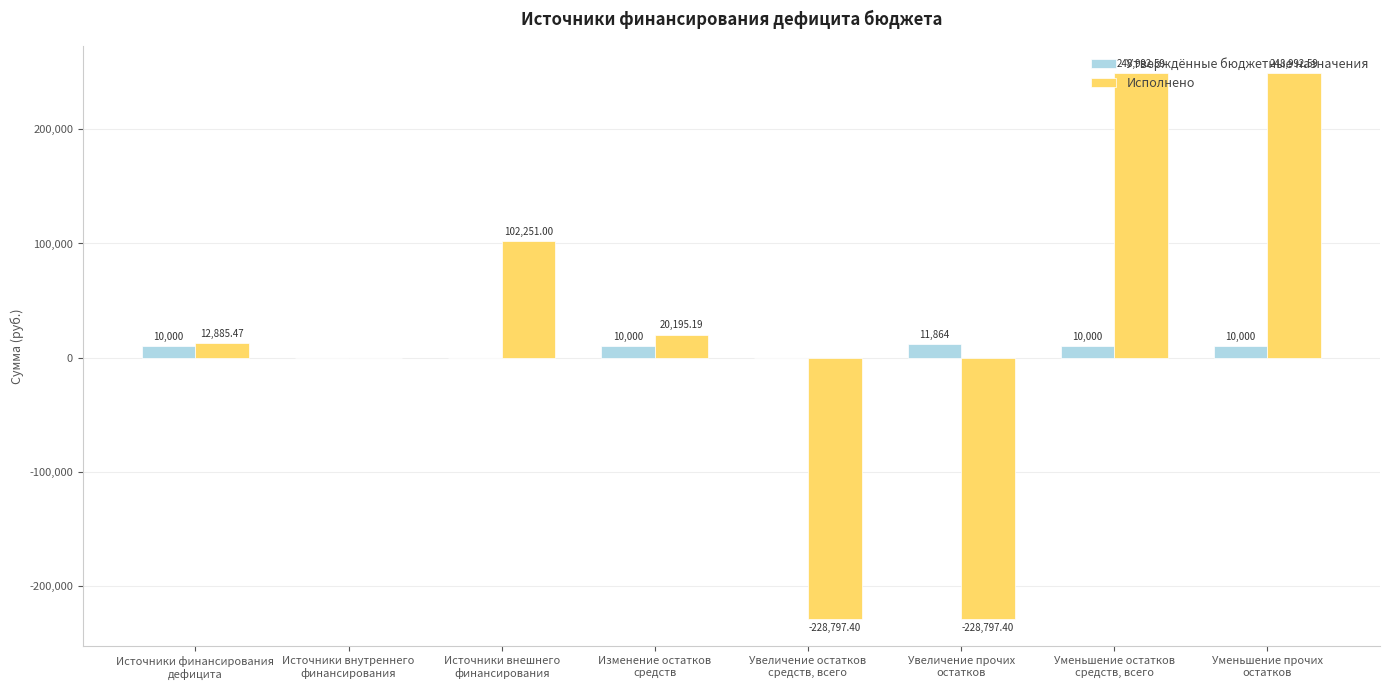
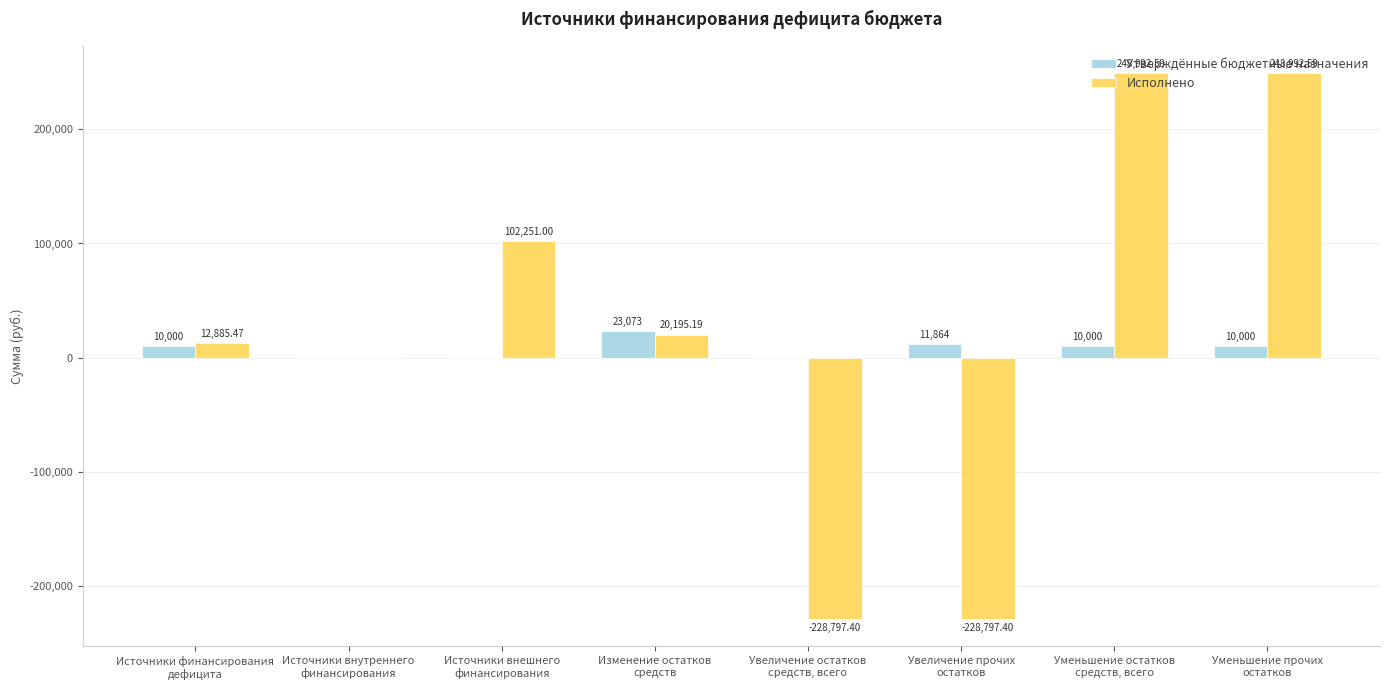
  {
    "Утверждённые бюджетные назначения": {
      "Источники финансирования дефицита": "10,000",
-     "Изменение остатков средств": "10,000",
+     "Изменение остатков средств": "23,073",
      "Увеличение прочих остатков": "11,864",
      "Уменьшение остатков средств, всего": "10,000",
      "Уменьшение прочих остатков": "10,000"
    },
    "Исполнено": {
      "Источники финансирования дефицита": "12,885.47",
      "Источники внешнего финансирования": "102,251.00",
      "Изменение остатков средств": "20,195.19",
      "Увеличение остатков средств, всего": "-228,797.40",
      "Увеличение прочих остатков": "-228,797.40",
      "Уменьшение остатков средств, всего": "248,992.59",
      "Уменьшение прочих остатков": "248,992.59"
    }
  }
